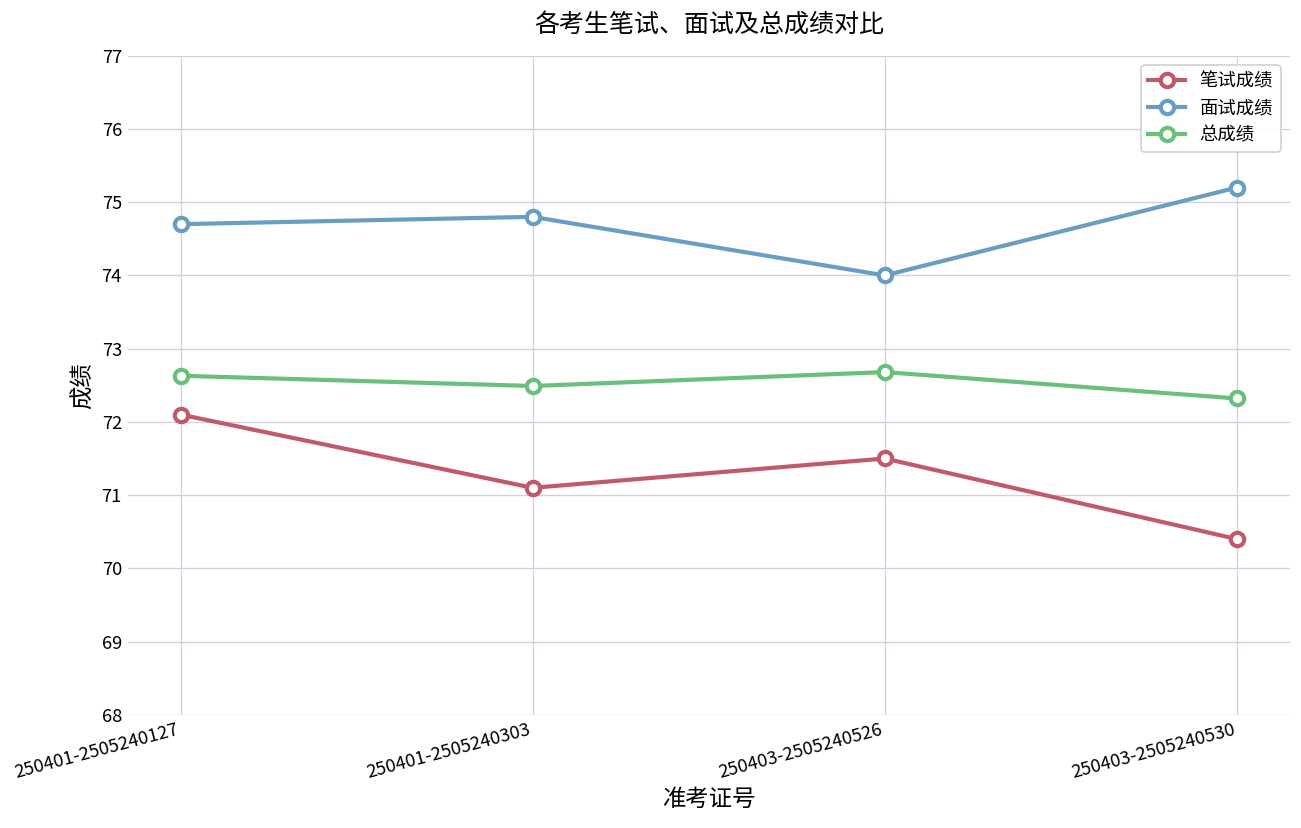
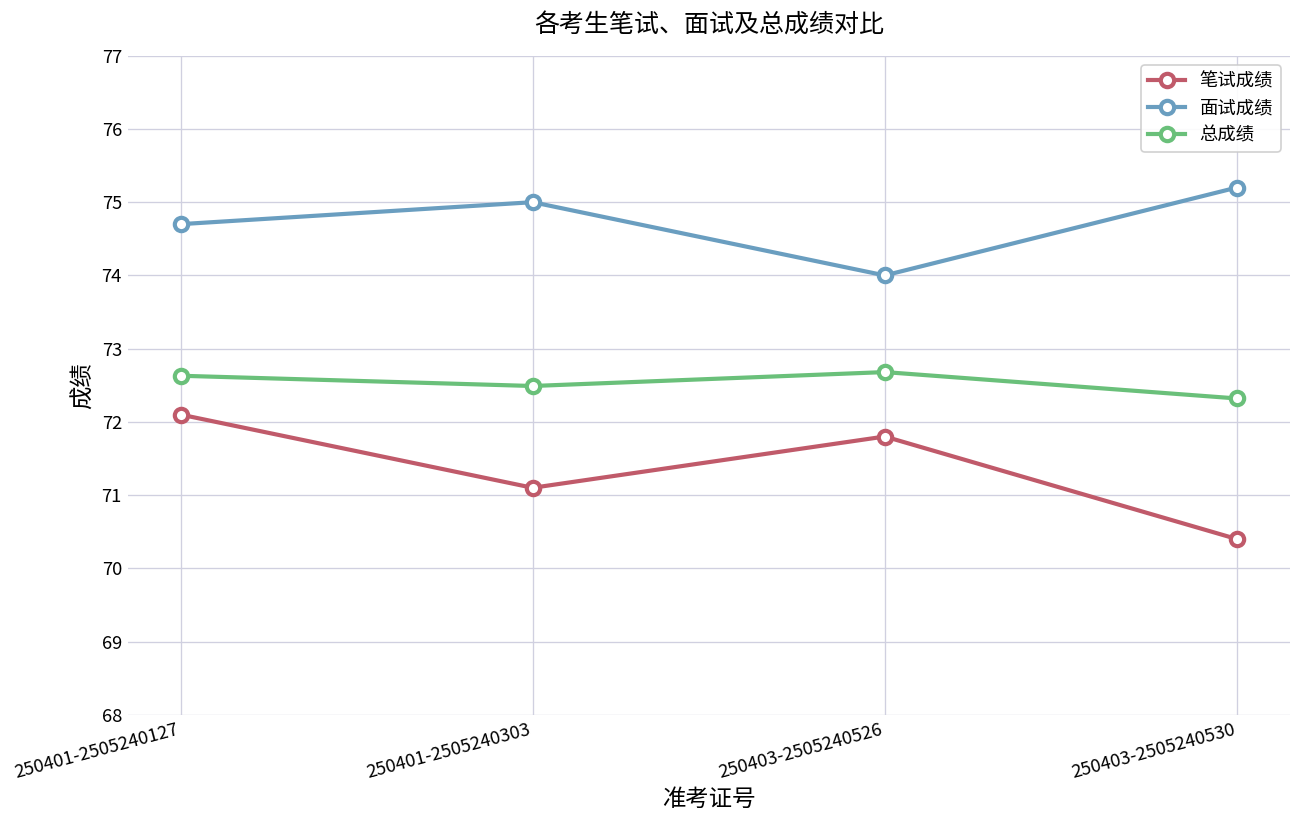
  {
    "笔试成绩": {
      "250401-2505240127": 72.1,
      "250401-2505240303": 71.1,
-     "250403-2505240526": 71.5,
+     "250403-2505240526": 71.8,
      "250403-2505240530": 70.4
    },
    "面试成绩": {
      "250401-2505240127": 74.7,
-     "250401-2505240303": 74.8,
+     "250401-2505240303": 75.0,
      "250403-2505240526": 74.0,
      "250403-2505240530": 75.2
    },
    "总成绩": {
      "250401-2505240127": 72.6,
      "250401-2505240303": 72.5,
      "250403-2505240526": 72.7,
      "250403-2505240530": 72.3
    }
  }
